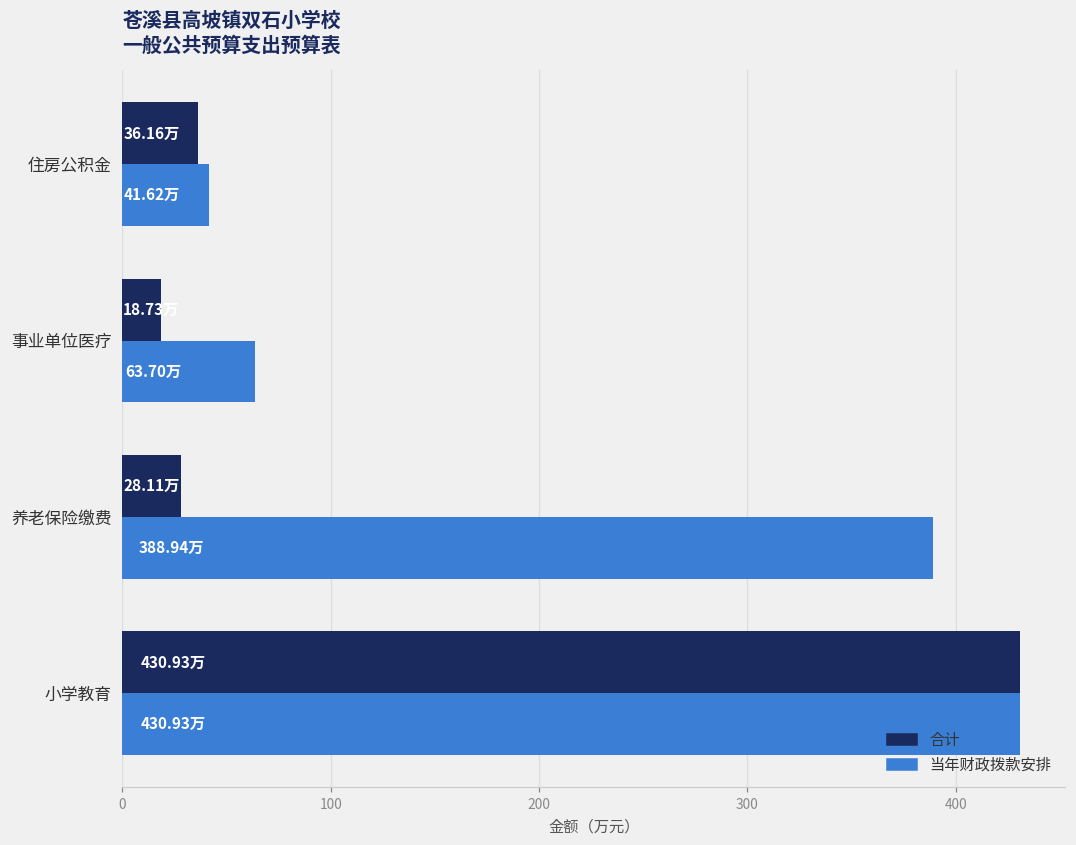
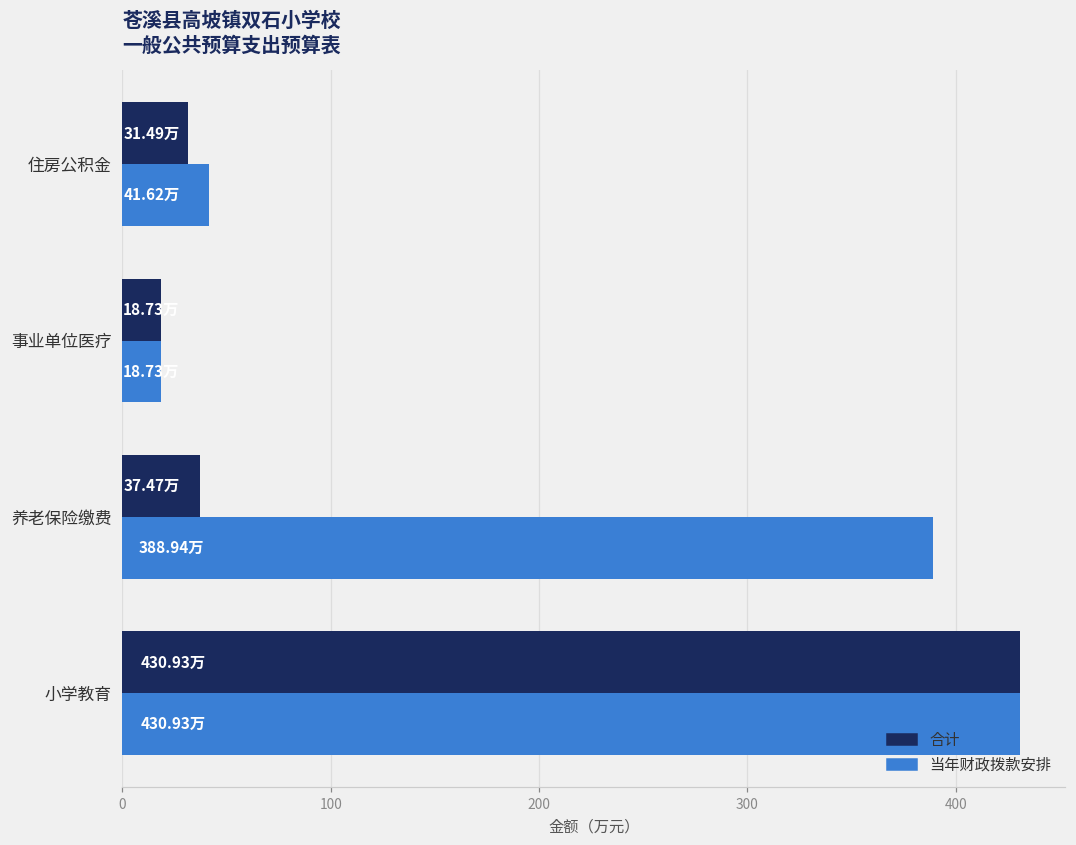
  {
    "合计": {
-     "住房公积金": "36.16万",
+     "住房公积金": "31.49万",
      "事业单位医疗": "18.73万",
-     "养老保险缴费": "28.11万",
+     "养老保险缴费": "37.47万",
      "小学教育": "430.93万"
    },
    "当年财政拨款安排": {
      "住房公积金": "41.62万",
-     "事业单位医疗": "63.70万",
+     "事业单位医疗": "18.73万",
      "养老保险缴费": "388.94万",
      "小学教育": "430.93万"
    }
  }
